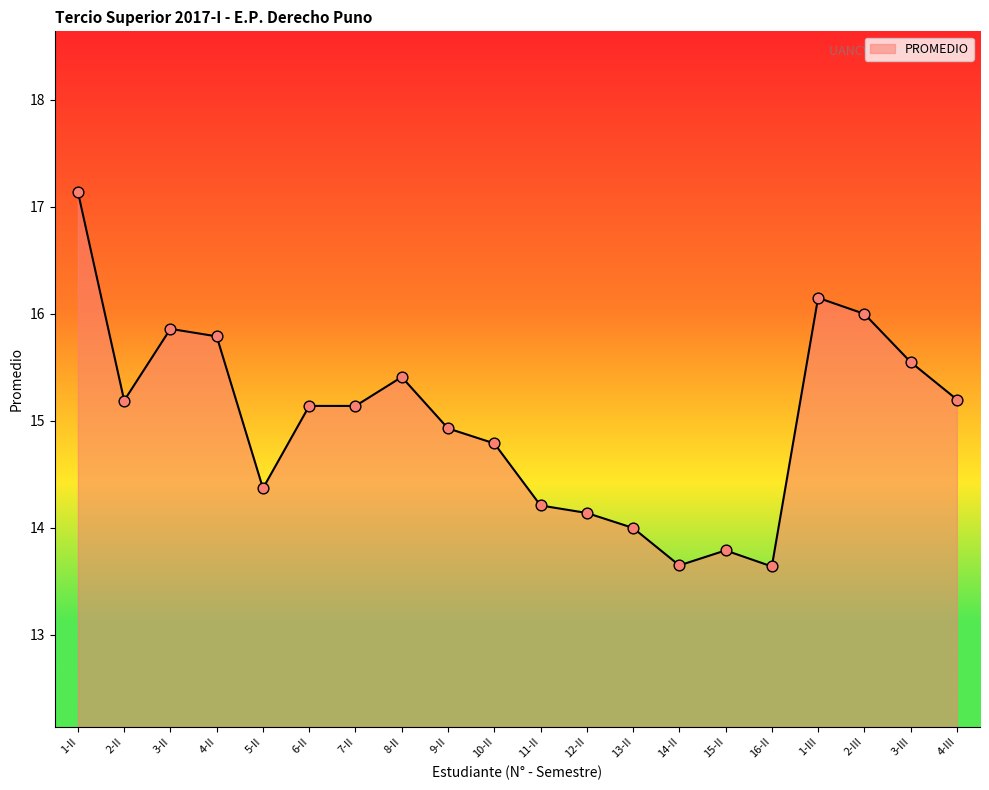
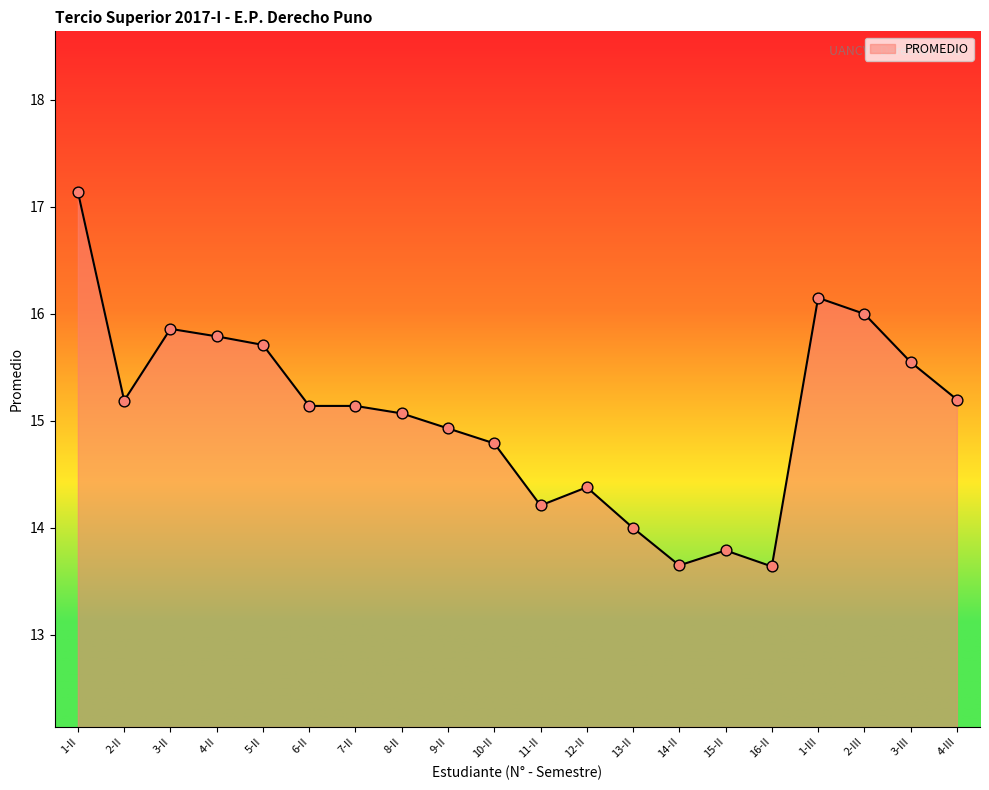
  {
    "1-II": 17.14,
    "2-II": 15.19,
    "3-II": 15.86,
    "4-II": 15.79,
-   "5-II": 14.37,
+   "5-II": 15.71,
    "6-II": 15.14,
    "7-II": 15.14,
-   "8-II": 15.41,
+   "8-II": 15.07,
    "9-II": 14.93,
    "10-II": 14.79,
    "11-II": 14.21,
-   "12-II": 14.14,
+   "12-II": 14.38,
    "13-II": 14.00,
    "14-II": 13.65,
    "15-II": 13.79,
    "16-II": 13.64,
    "1-III": 16.15,
    "2-III": 16.00,
    "3-III": 15.55,
    "4-III": 15.20
  }
